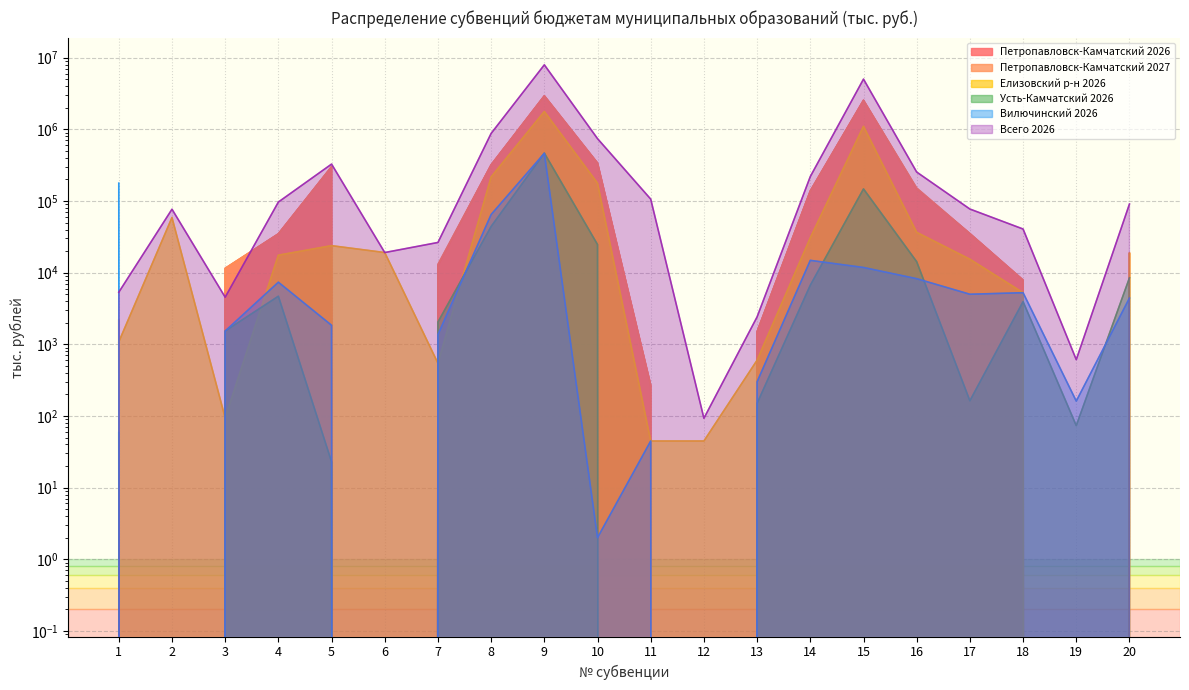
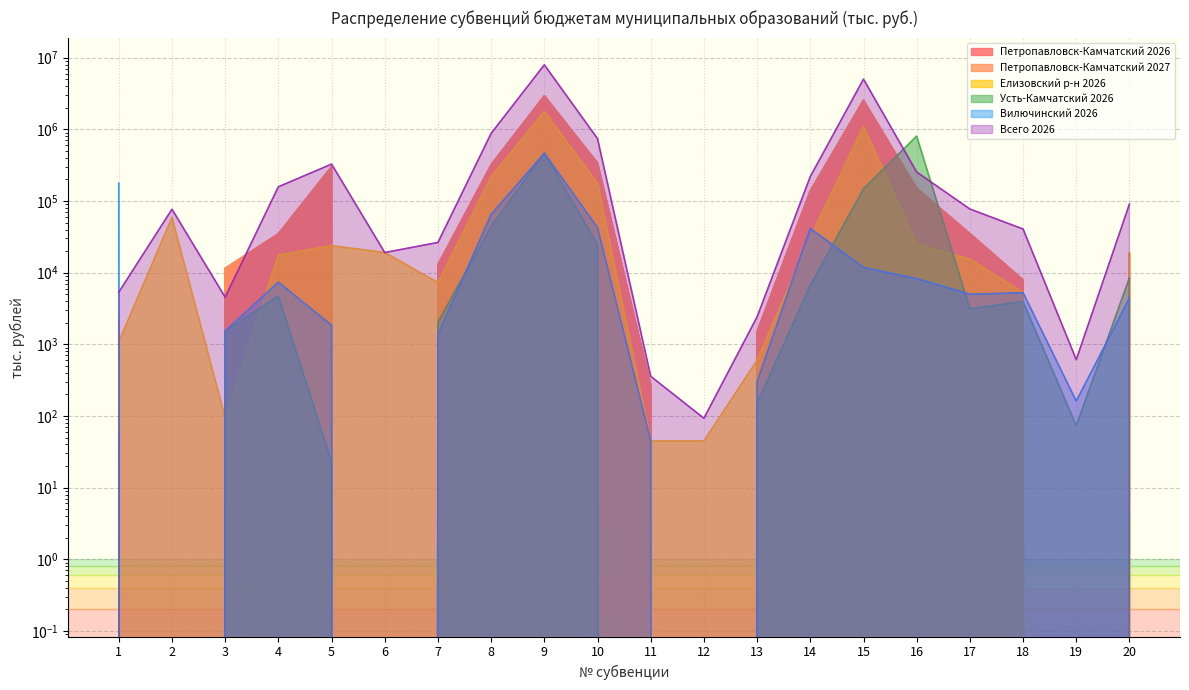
  {
    "Елизовский р-н 2026": {
      "1": 1100,
      "2": 60000,
      "3": 90,
      "4": 18000,
      "5": 24000,
-     "7": 500,
+     "7": 7000,
      "8": 220000,
      "9": 1800000,
      "10": 180000,
      "12": 40,
      "13": 600,
      "14": 31000,
      "15": 1100000,
-     "16": 40000,
+     "16": 25000,
      "17": 15000
    },
    "Усть-Камчатский 2026": {
      "1": 60,
      "4": 5000,
      "5": 23,
      "7": 2000,
      "8": 40000,
      "10": 25000,
      "13": 150,
      "14": 7000,
      "15": 150000,
-     "16": 14000,
-     "17": 160,
+     "16": 800000,
+     "17": 3000,
      "18": 4000,
      "19": 70,
      "20": 8000
    },
    "Вилючинский 2026": {
      "1": 180000,
      "4": 7000,
      "5": 1800,
      "7": 1400,
      "8": 60000,
-     "10": 2,
+     "10": 40000,
      "13": 300,
-     "14": 15000,
+     "14": 40000,
      "15": 12000,
      "16": 8000,
      "17": 5000,
      "19": 160,
      "20": 4000
    },
    "Всего 2026": {
      "1": 5000,
      "2": 80000,
      "3": 5000,
-     "4": 100000,
+     "4": 160000,
      "5": 300000,
      "7": 26000,
      "8": 900000,
      "9": 8000000,
      "10": 700000,
-     "11": 110000,
+     "11": 400,
      "12": 90,
      "13": 2400,
      "14": 220000,
      "15": 5000000,
      "16": 250000,
      "17": 80000,
      "18": 40000,
      "19": 600,
      "20": 90000
    }
  }
